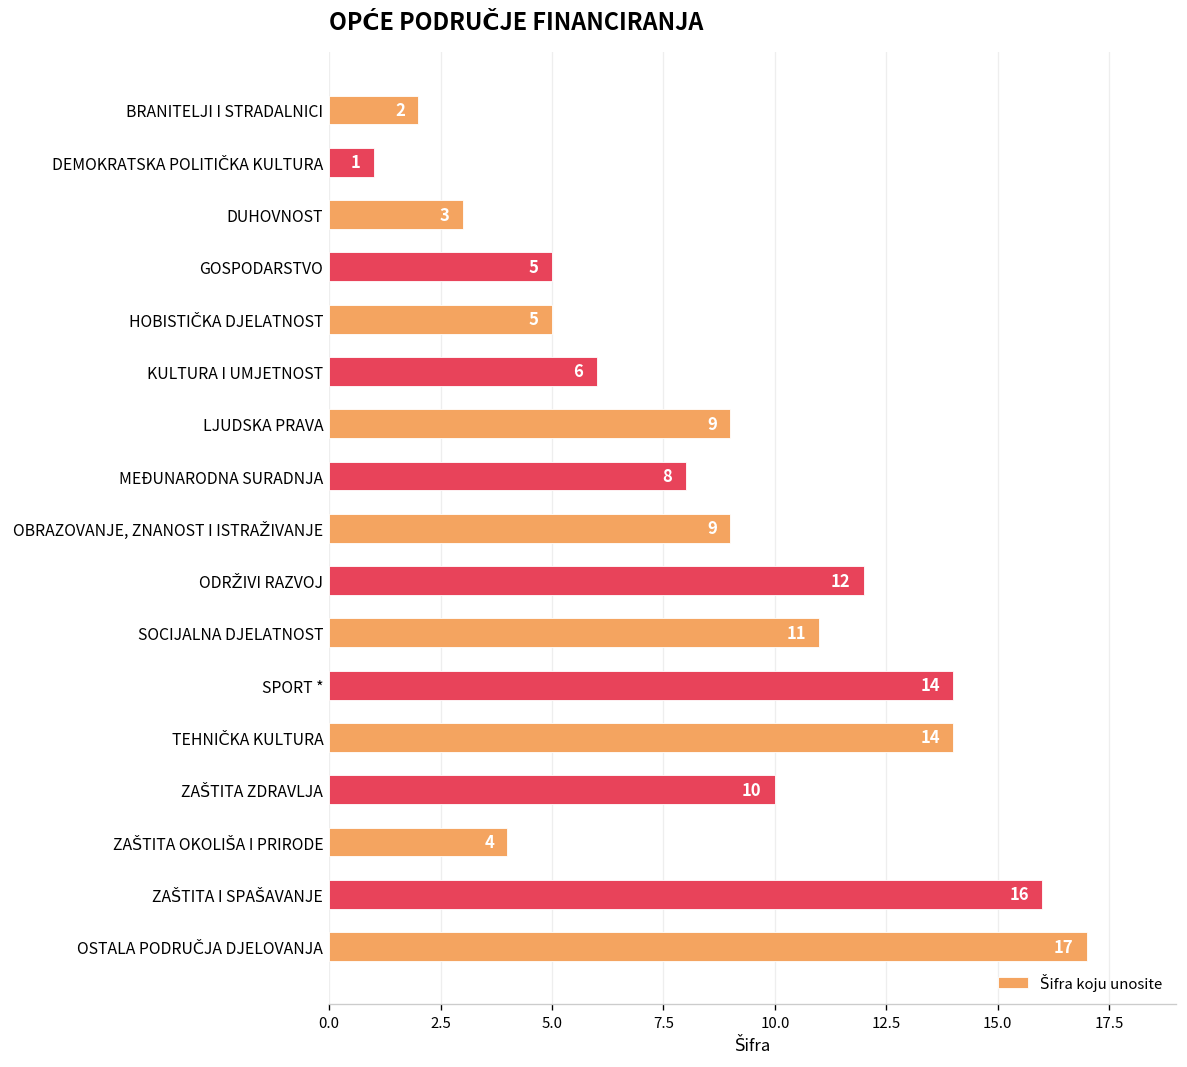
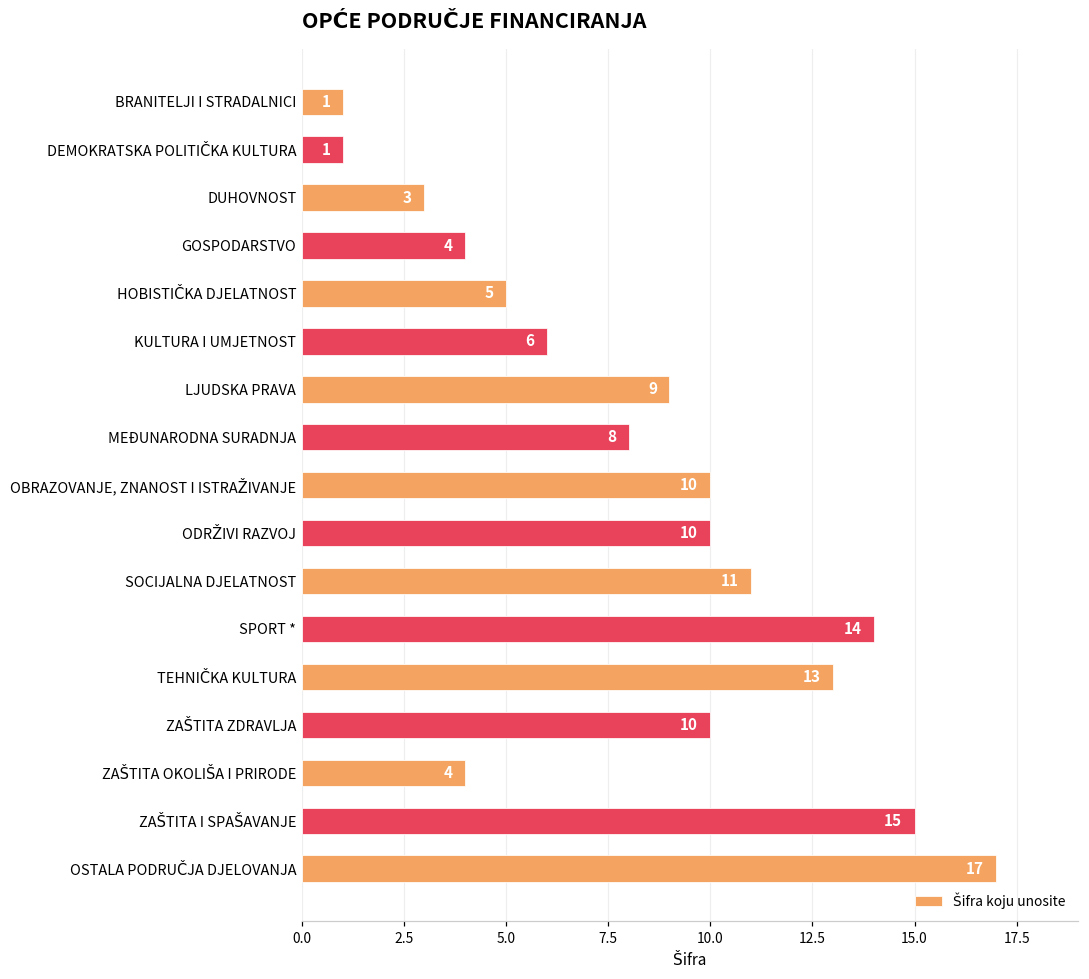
  {
-   "BRANITELJI I STRADALNICI": 2,
+   "BRANITELJI I STRADALNICI": 1,
    "DEMOKRATSKA POLITIČKA KULTURA": 1,
    "DUHOVNOST": 3,
-   "GOSPODARSTVO": 5,
+   "GOSPODARSTVO": 4,
    "HOBISTIČKA DJELATNOST": 5,
    "KULTURA I UMJETNOST": 6,
    "LJUDSKA PRAVA": 9,
    "MEĐUNARODNA SURADNJA": 8,
-   "OBRAZOVANJE, ZNANOST I ISTRAŽIVANJE": 9,
-   "ODRŽIVI RAZVOJ": 12,
+   "OBRAZOVANJE, ZNANOST I ISTRAŽIVANJE": 10,
+   "ODRŽIVI RAZVOJ": 10,
    "SOCIJALNA DJELATNOST": 11,
    "SPORT *": 14,
-   "TEHNIČKA KULTURA": 14,
+   "TEHNIČKA KULTURA": 13,
    "ZAŠTITA ZDRAVLJA": 10,
    "ZAŠTITA OKOLIŠA I PRIRODE": 4,
-   "ZAŠTITA I SPAŠAVANJE": 16,
+   "ZAŠTITA I SPAŠAVANJE": 15,
    "OSTALA PODRUČJA DJELOVANJA": 17
  }
